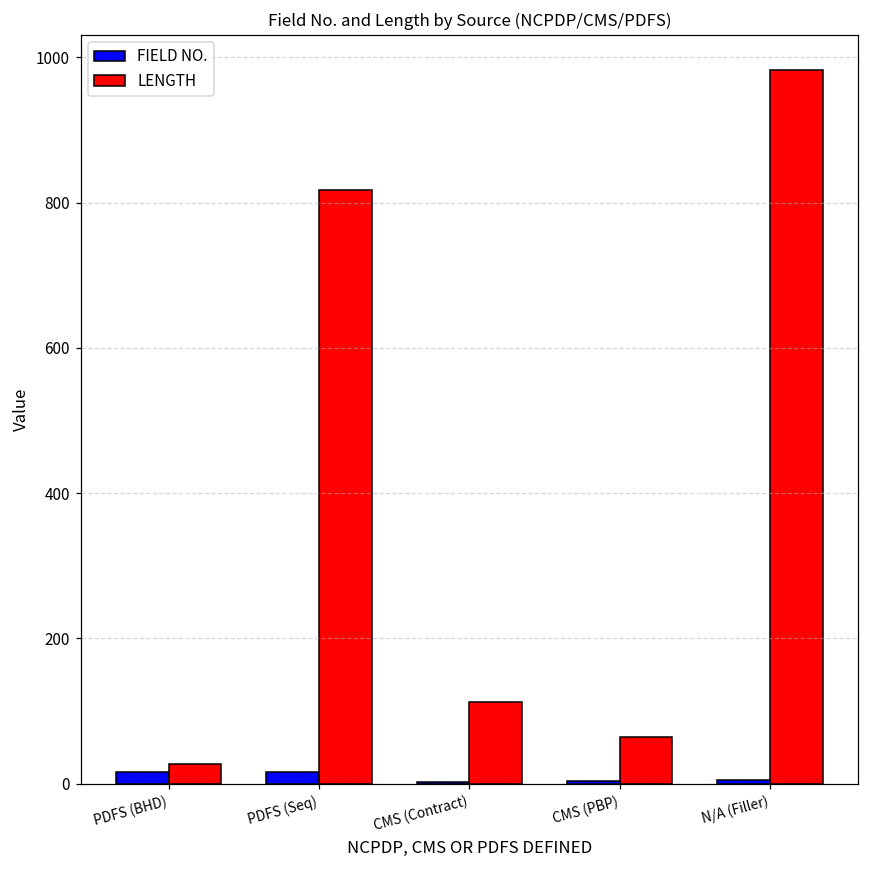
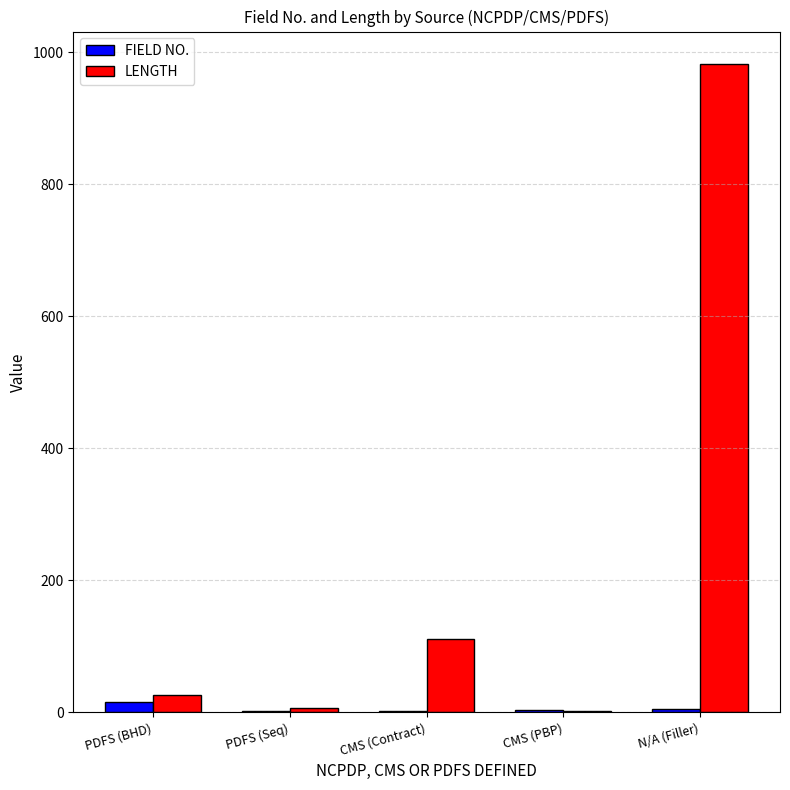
  {
    "FIELD NO.": {
      "PDFS (BHD)": 20,
-     "PDFS (Seq)": 20,
+     "PDFS (Seq)": 0,
      "CMS (PBP)": 0,
      "N/A (Filler)": 10
    },
    "LENGTH": {
      "PDFS (BHD)": 30,
-     "PDFS (Seq)": 820,
+     "PDFS (Seq)": 10,
      "CMS (Contract)": 110,
-     "CMS (PBP)": 70,
+     "CMS (PBP)": 0,
      "N/A (Filler)": 980
    }
  }
